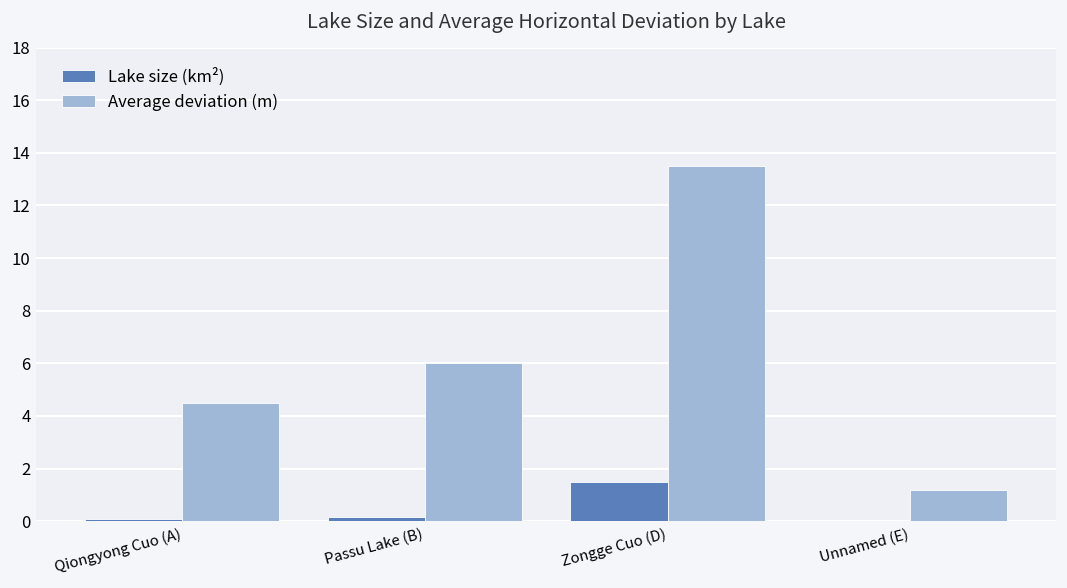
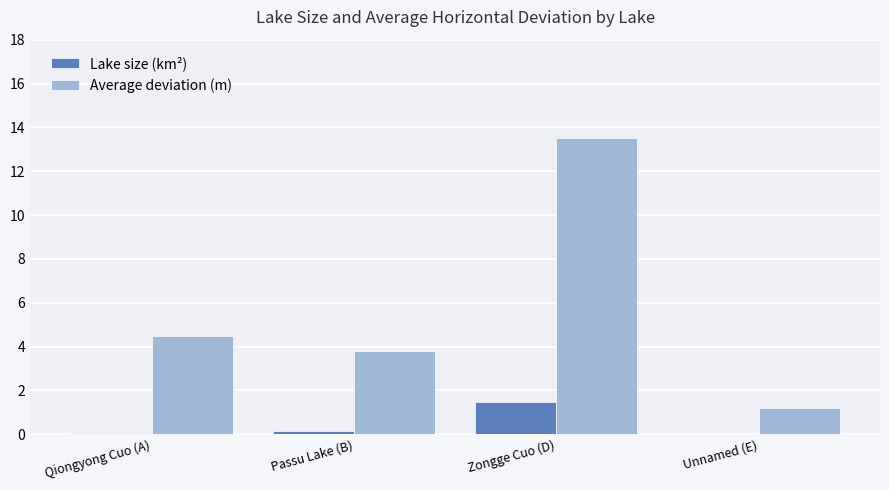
  {
    "Lake size (km²)": {
      "Passu Lake (B)": 0.2,
      "Zongge Cuo (D)": 1.5
    },
    "Average deviation (m)": {
      "Qiongyong Cuo (A)": 4.5,
-     "Passu Lake (B)": 6.0,
+     "Passu Lake (B)": 3.8,
      "Zongge Cuo (D)": 13.5,
      "Unnamed (E)": 1.2
    }
  }
